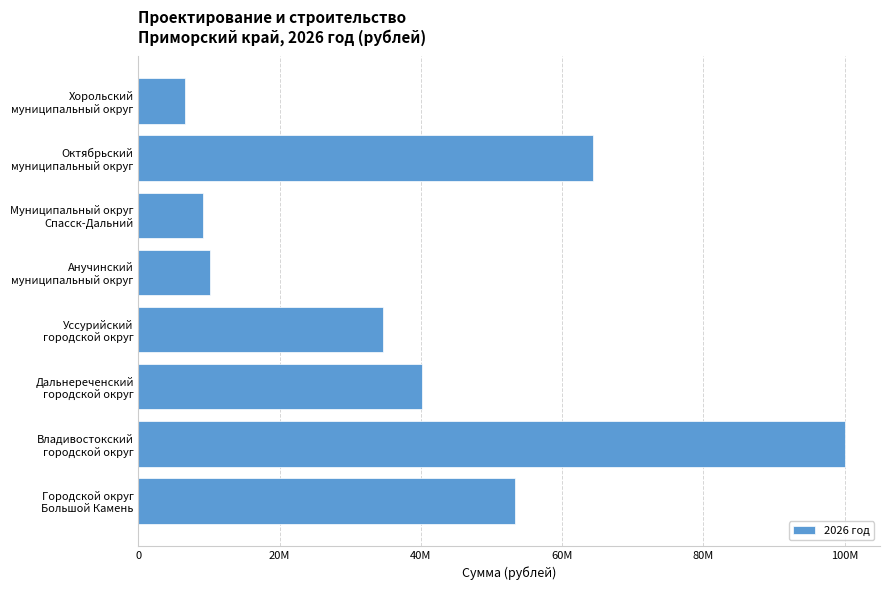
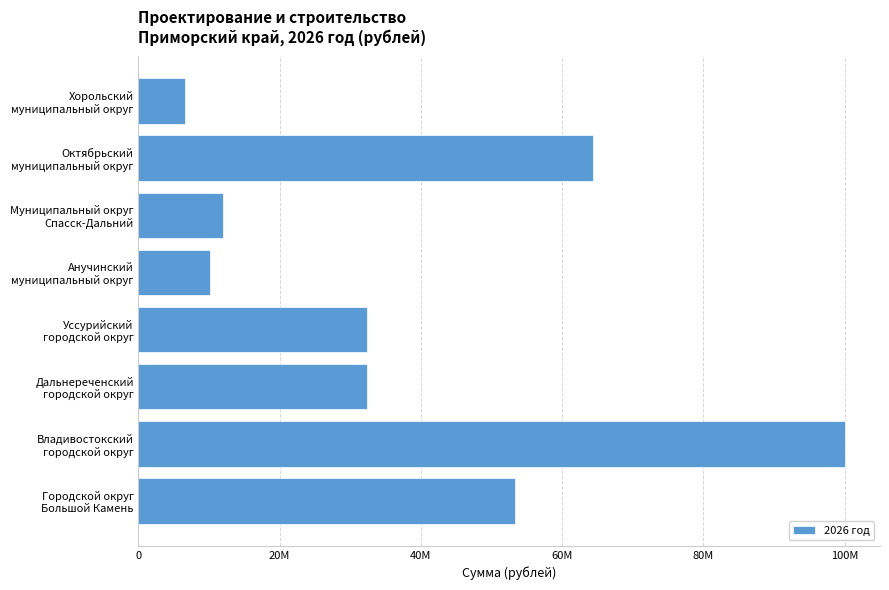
  {
    "Хорольский муниципальный округ": 7000000,
    "Октябрьский муниципальный округ": 64000000,
-   "Муниципальный округ Спасск-Дальний": 9000000,
+   "Муниципальный округ Спасск-Дальний": 12000000,
    "Анучинский муниципальный округ": 10000000,
-   "Уссурийский городской округ": 35000000,
-   "Дальнереченский городской округ": 40000000,
+   "Уссурийский городской округ": 32000000,
+   "Дальнереченский городской округ": 32000000,
    "Владивостокский городской округ": 100000000,
    "Городской округ Большой Камень": 53000000
  }
